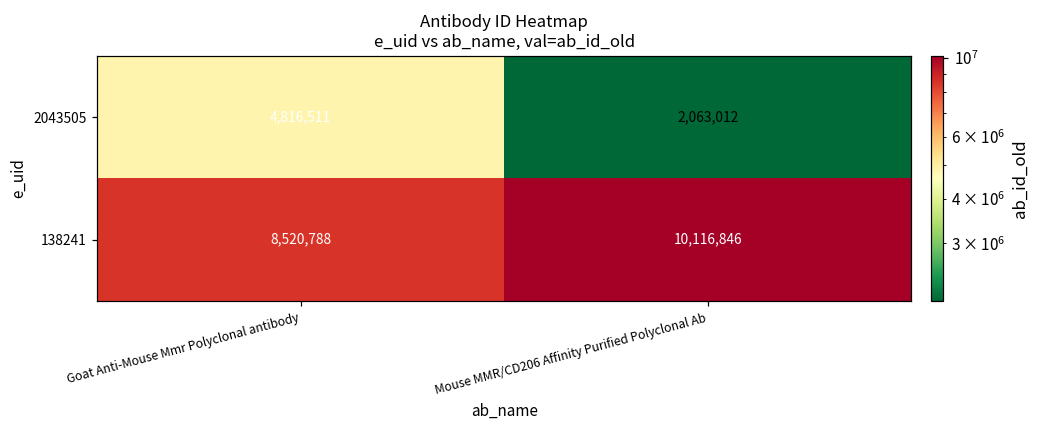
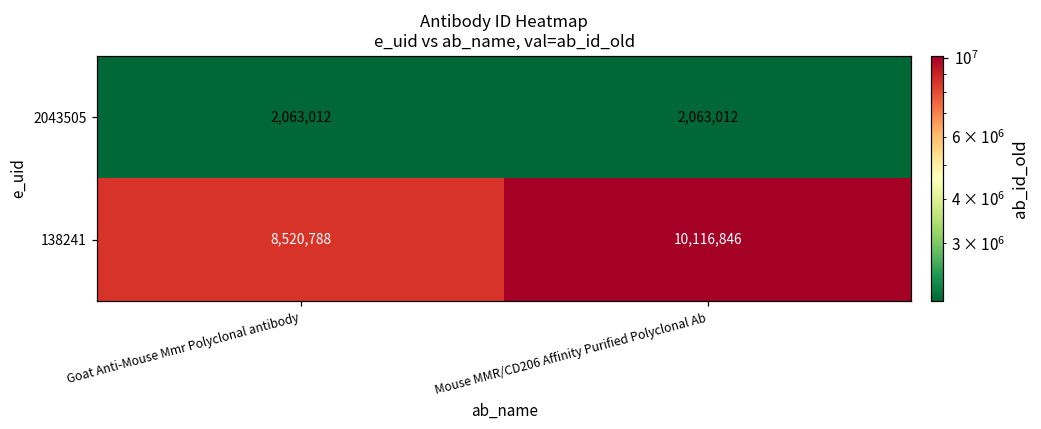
  {
    "2043505": {
-     "Goat Anti-Mouse Mmr Polyclonal antibody": "4,816,511",
+     "Goat Anti-Mouse Mmr Polyclonal antibody": "2,063,012",
      "Mouse MMR/CD206 Affinity Purified Polyclonal Ab": "2,063,012"
    },
    "138241": {
      "Goat Anti-Mouse Mmr Polyclonal antibody": "8,520,788",
      "Mouse MMR/CD206 Affinity Purified Polyclonal Ab": "10,116,846"
    }
  }
